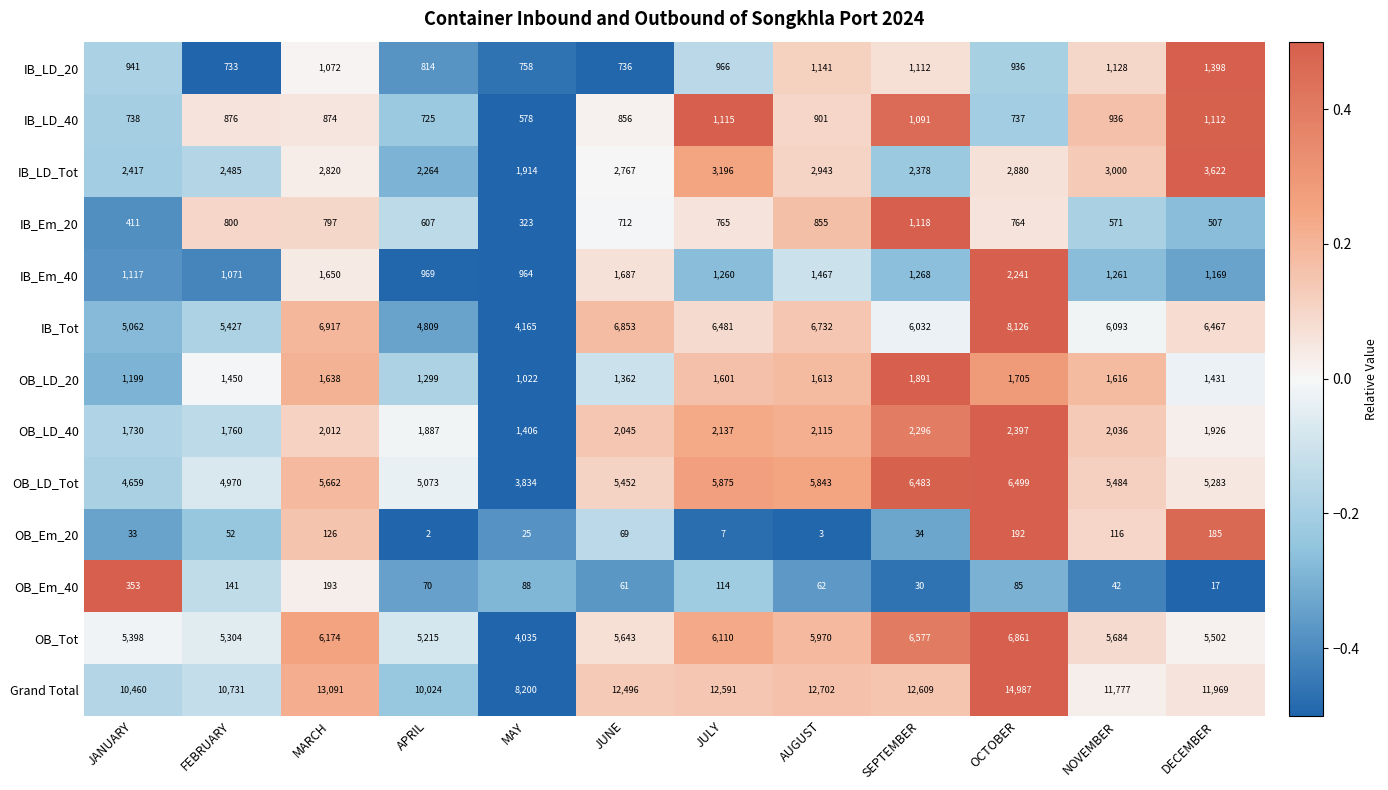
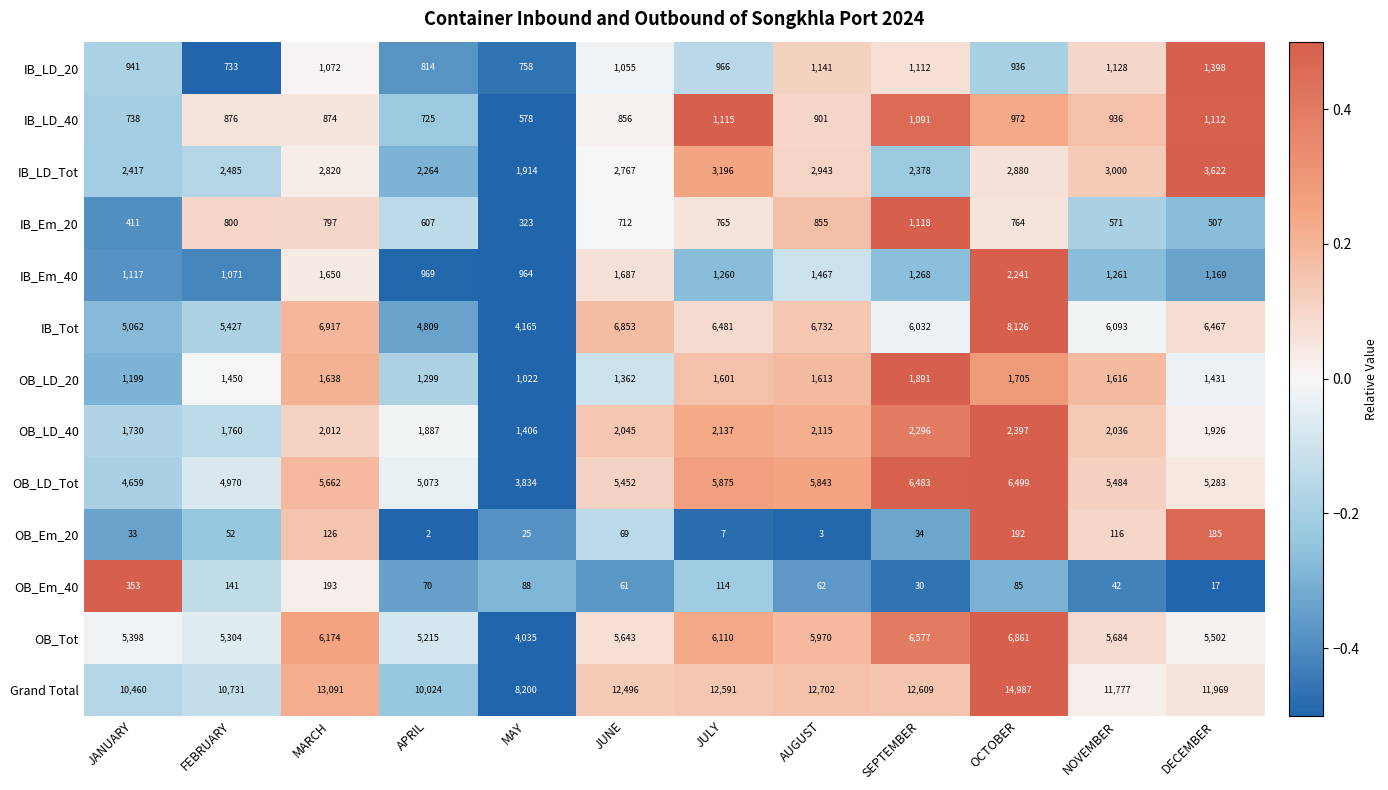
  {
    "IB_LD_20": {
      "JANUARY": "941",
      "FEBRUARY": "733",
      "MARCH": "1,072",
      "APRIL": "814",
      "MAY": "758",
-     "JUNE": "736",
+     "JUNE": "1,055",
      "JULY": "966",
      "AUGUST": "1,141",
      "SEPTEMBER": "1,112",
      "OCTOBER": "936",
      "NOVEMBER": "1,128",
      "DECEMBER": "1,398"
    },
    "IB_LD_40": {
      "JANUARY": "738",
      "FEBRUARY": "876",
      "MARCH": "874",
      "APRIL": "725",
      "MAY": "578",
      "JUNE": "856",
      "JULY": "1,115",
      "AUGUST": "901",
      "SEPTEMBER": "1,091",
-     "OCTOBER": "737",
+     "OCTOBER": "972",
      "NOVEMBER": "936",
      "DECEMBER": "1,112"
    },
    "IB_LD_Tot": {
      "JANUARY": "2,417",
      "FEBRUARY": "2,485",
      "MARCH": "2,820",
      "APRIL": "2,264",
      "MAY": "1,914",
      "JUNE": "2,767",
      "JULY": "3,196",
      "AUGUST": "2,943",
      "SEPTEMBER": "2,378",
      "OCTOBER": "2,880",
      "NOVEMBER": "3,000",
      "DECEMBER": "3,622"
    },
    "IB_Em_20": {
      "JANUARY": "411",
      "FEBRUARY": "800",
      "MARCH": "797",
      "APRIL": "607",
      "MAY": "323",
      "JUNE": "712",
      "JULY": "765",
      "AUGUST": "855",
      "SEPTEMBER": "1,118",
      "OCTOBER": "764",
      "NOVEMBER": "571",
      "DECEMBER": "507"
    },
    "IB_Em_40": {
      "JANUARY": "1,117",
      "FEBRUARY": "1,071",
      "MARCH": "1,650",
      "APRIL": "969",
      "MAY": "964",
      "JUNE": "1,687",
      "JULY": "1,260",
      "AUGUST": "1,467",
      "SEPTEMBER": "1,268",
      "OCTOBER": "2,241",
      "NOVEMBER": "1,261",
      "DECEMBER": "1,169"
    },
    "IB_Tot": {
      "JANUARY": "5,062",
      "FEBRUARY": "5,427",
      "MARCH": "6,917",
      "APRIL": "4,809",
      "MAY": "4,165",
      "JUNE": "6,853",
      "JULY": "6,481",
      "AUGUST": "6,732",
      "SEPTEMBER": "6,032",
      "OCTOBER": "8,126",
      "NOVEMBER": "6,093",
      "DECEMBER": "6,467"
    },
    "OB_LD_20": {
      "JANUARY": "1,199",
      "FEBRUARY": "1,450",
      "MARCH": "1,638",
      "APRIL": "1,299",
      "MAY": "1,022",
      "JUNE": "1,362",
      "JULY": "1,601",
      "AUGUST": "1,613",
      "SEPTEMBER": "1,891",
      "OCTOBER": "1,705",
      "NOVEMBER": "1,616",
      "DECEMBER": "1,431"
    },
    "OB_LD_40": {
      "JANUARY": "1,730",
      "FEBRUARY": "1,760",
      "MARCH": "2,012",
      "APRIL": "1,887",
      "MAY": "1,406",
      "JUNE": "2,045",
      "JULY": "2,137",
      "AUGUST": "2,115",
      "SEPTEMBER": "2,296",
      "OCTOBER": "2,397",
      "NOVEMBER": "2,036",
      "DECEMBER": "1,926"
    },
    "OB_LD_Tot": {
      "JANUARY": "4,659",
      "FEBRUARY": "4,970",
      "MARCH": "5,662",
      "APRIL": "5,073",
      "MAY": "3,834",
      "JUNE": "5,452",
      "JULY": "5,875",
      "AUGUST": "5,843",
      "SEPTEMBER": "6,483",
      "OCTOBER": "6,499",
      "NOVEMBER": "5,484",
      "DECEMBER": "5,283"
    },
    "OB_Em_20": {
      "JANUARY": "33",
      "FEBRUARY": "52",
      "MARCH": "126",
      "APRIL": "2",
      "MAY": "25",
      "JUNE": "69",
      "JULY": "7",
      "AUGUST": "3",
      "SEPTEMBER": "34",
      "OCTOBER": "192",
      "NOVEMBER": "116",
      "DECEMBER": "185"
    },
    "OB_Em_40": {
      "JANUARY": "353",
      "FEBRUARY": "141",
      "MARCH": "193",
      "APRIL": "70",
      "MAY": "88",
      "JUNE": "61",
      "JULY": "114",
      "AUGUST": "62",
      "SEPTEMBER": "30",
      "OCTOBER": "85",
      "NOVEMBER": "42",
      "DECEMBER": "17"
    },
    "OB_Tot": {
      "JANUARY": "5,398",
      "FEBRUARY": "5,304",
      "MARCH": "6,174",
      "APRIL": "5,215",
      "MAY": "4,035",
      "JUNE": "5,643",
      "JULY": "6,110",
      "AUGUST": "5,970",
      "SEPTEMBER": "6,577",
      "OCTOBER": "6,861",
      "NOVEMBER": "5,684",
      "DECEMBER": "5,502"
    },
    "Grand Total": {
      "JANUARY": "10,460",
      "FEBRUARY": "10,731",
      "MARCH": "13,091",
      "APRIL": "10,024",
      "MAY": "8,200",
      "JUNE": "12,496",
      "JULY": "12,591",
      "AUGUST": "12,702",
      "SEPTEMBER": "12,609",
      "OCTOBER": "14,987",
      "NOVEMBER": "11,777",
      "DECEMBER": "11,969"
    }
  }
